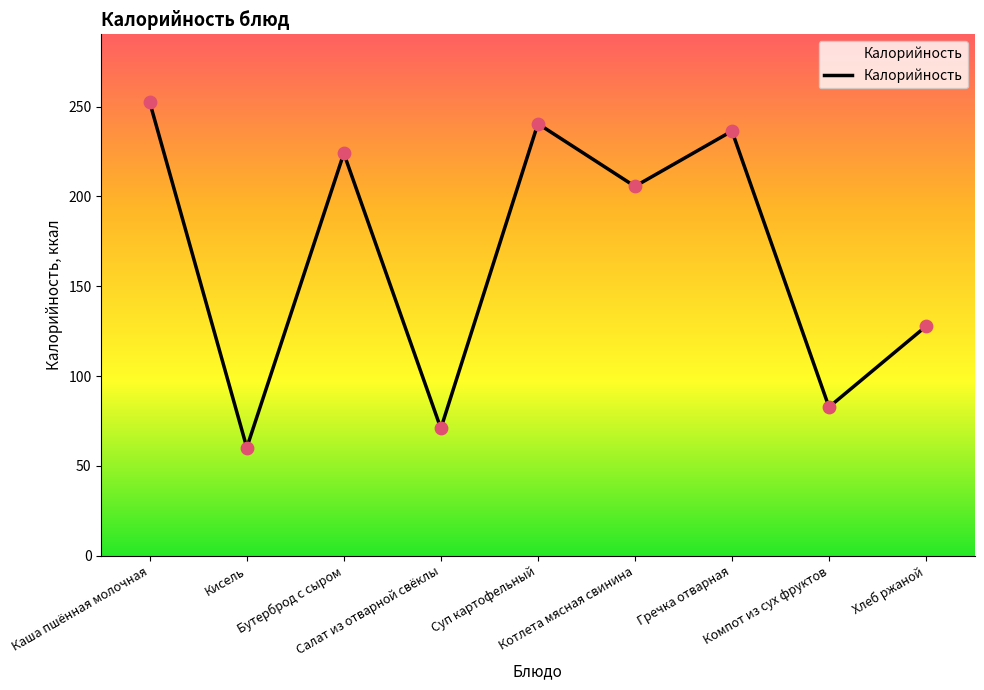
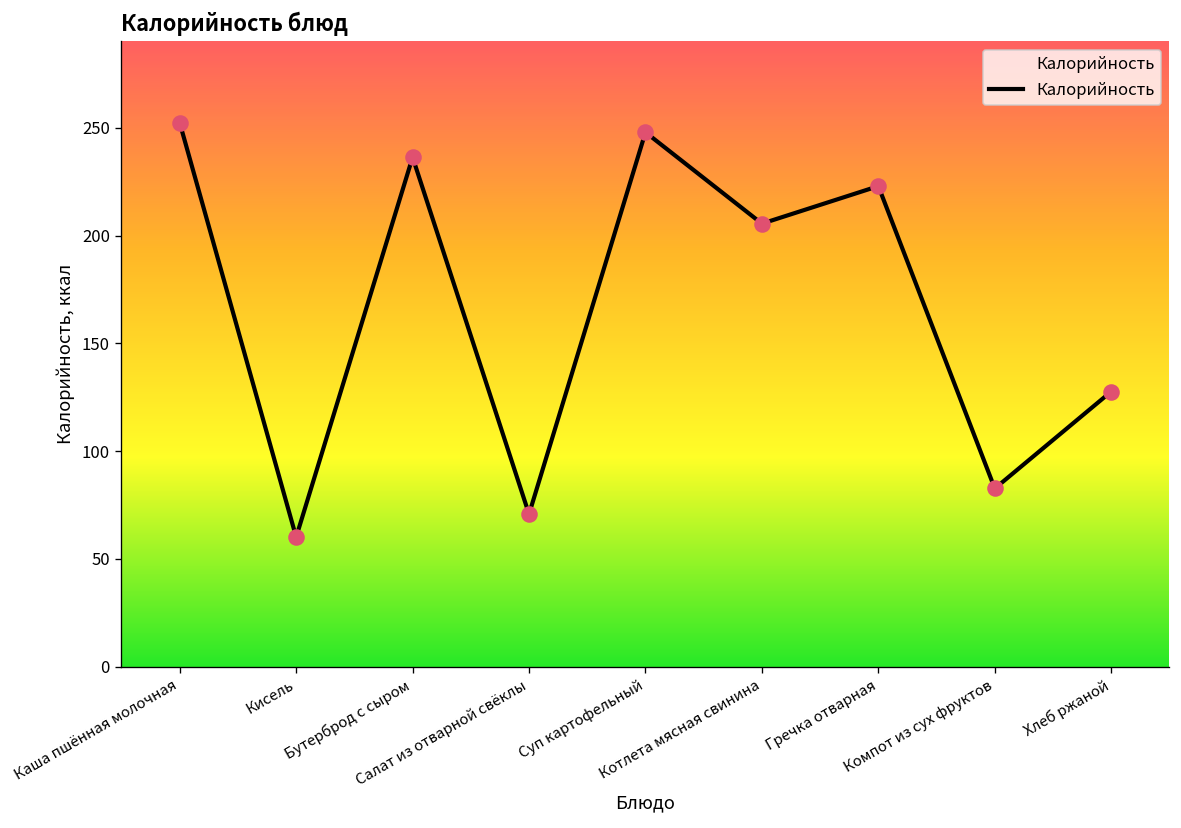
  {
    "Каша пшённая молочная": 252,
    "Кисель": 60,
-   "Бутерброд с сыром": 224,
+   "Бутерброд с сыром": 236,
    "Салат из отварной свёклы": 71,
-   "Суп картофельный": 241,
+   "Суп картофельный": 248,
    "Котлета мясная свинина": 206,
-   "Гречка отварная": 236,
+   "Гречка отварная": 223,
    "Компот из сух фруктов": 83,
    "Хлеб ржаной": 128
  }
